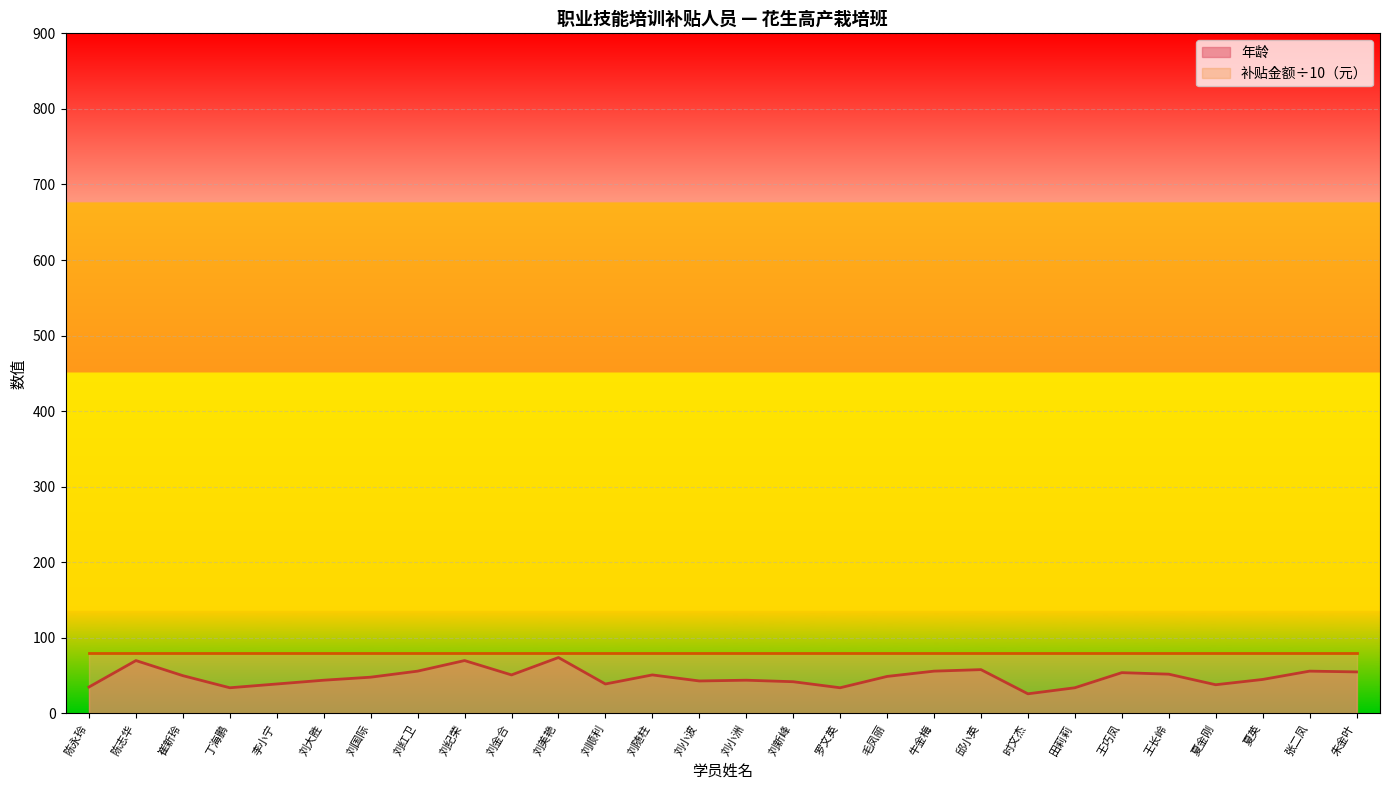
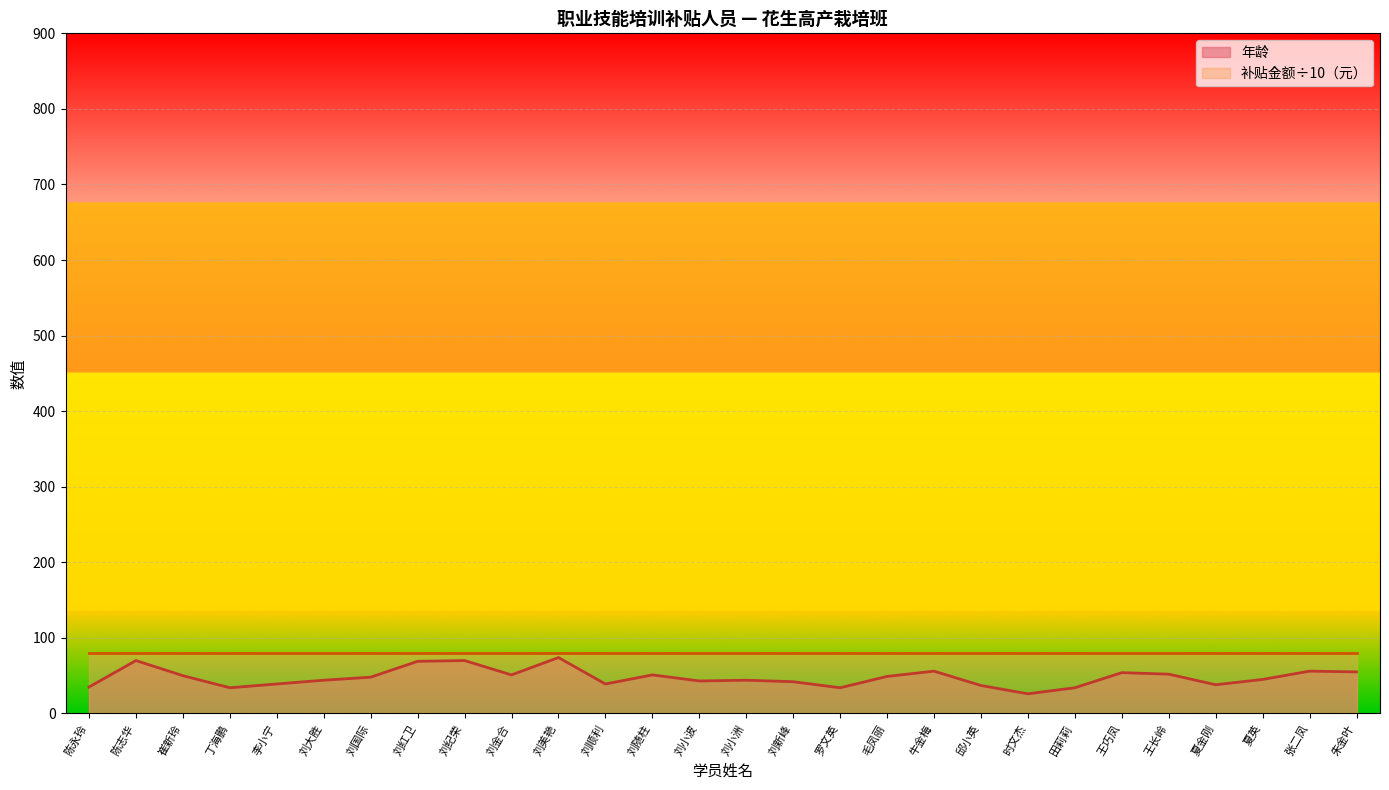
  {
    "年龄": {
      "陈永玲": 40,
      "陈志华": 70,
      "崔新玲": 50,
      "丁海鹏": 30,
      "李小宁": 40,
      "刘大胜": 40,
      "刘国际": 50,
-     "刘红卫": 60,
+     "刘红卫": 70,
      "刘纪荣": 70,
      "刘金合": 50,
      "刘美艳": 70,
      "刘顺利": 40,
      "刘随柱": 50,
      "刘小波": 40,
      "刘小洲": 40,
      "刘新峰": 40,
      "罗文英": 30,
      "毛凤丽": 50,
      "牛金梅": 60,
-     "邱小英": 60,
+     "邱小英": 40,
      "时文杰": 30,
      "田莉莉": 30,
      "王巧凤": 50,
      "王长岭": 50,
      "夏金刚": 40,
      "夏英": 50,
      "张二凤": 60,
      "朱金叶": 60
    },
    "补贴金额÷10（元）": {
      "陈永玲": 80,
      "陈志华": 80,
      "崔新玲": 80,
      "丁海鹏": 80,
      "李小宁": 80,
      "刘大胜": 80,
      "刘国际": 80,
      "刘红卫": 80,
      "刘纪荣": 80,
      "刘金合": 80,
      "刘美艳": 80,
      "刘顺利": 80,
      "刘随柱": 80,
      "刘小波": 80,
      "刘小洲": 80,
      "刘新峰": 80,
      "罗文英": 80,
      "毛凤丽": 80,
      "牛金梅": 80,
      "邱小英": 80,
      "时文杰": 80,
      "田莉莉": 80,
      "王巧凤": 80,
      "王长岭": 80,
      "夏金刚": 80,
      "夏英": 80,
      "张二凤": 80,
      "朱金叶": 80
    }
  }
